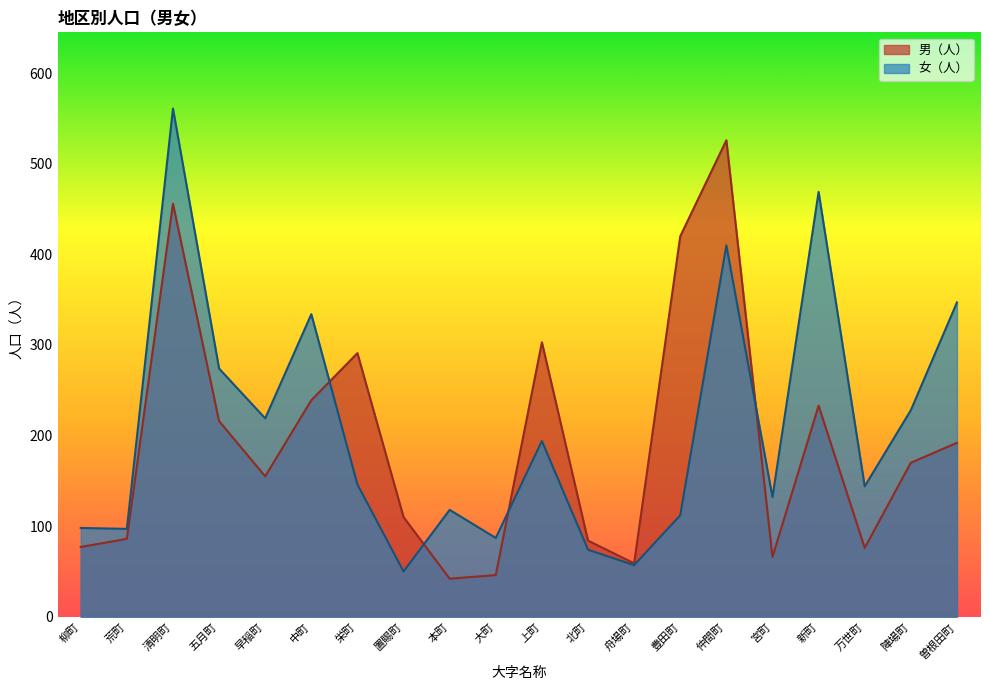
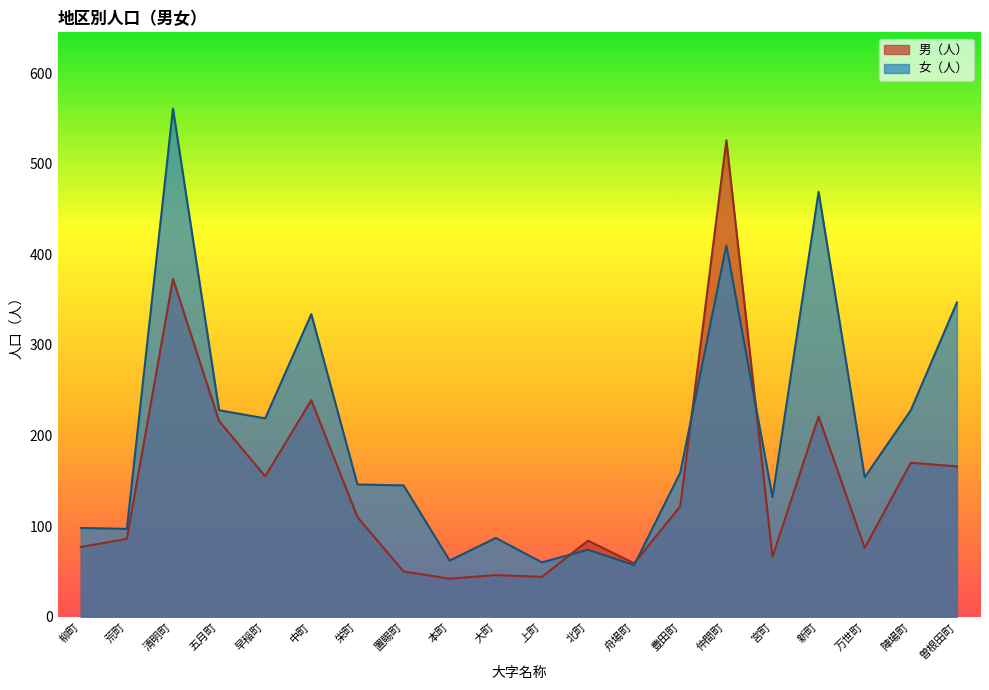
  {
    "男（人）": {
      "柳町": 80,
      "荒町": 90,
-     "清明町": 460,
+     "清明町": 370,
      "五月町": 220,
      "早稲町": 160,
      "中町": 240,
-     "栄町": 290,
-     "置賜町": 110,
+     "栄町": 110,
+     "置賜町": 50,
      "本町": 40,
      "大町": 50,
-     "上町": 300,
+     "上町": 40,
      "北町": 80,
-     "豊田町": 420,
+     "豊田町": 120,
      "仲間町": 530,
      "宮町": 70,
-     "新町": 230,
+     "新町": 220,
      "万世町": 80,
      "陣場町": 170,
-     "曽根田町": 190
+     "曽根田町": 170
    },
    "女（人）": {
      "柳町": 100,
      "荒町": 100,
      "清明町": 560,
-     "五月町": 270,
+     "五月町": 230,
      "早稲町": 220,
      "中町": 330,
      "栄町": 150,
-     "置賜町": 50,
-     "本町": 120,
+     "置賜町": 150,
+     "本町": 60,
      "大町": 90,
-     "上町": 190,
+     "上町": 60,
      "北町": 70,
-     "豊田町": 110,
+     "豊田町": 160,
      "仲間町": 410,
      "宮町": 130,
      "新町": 470,
-     "万世町": 140,
+     "万世町": 150,
      "陣場町": 230,
      "曽根田町": 350
    }
  }
